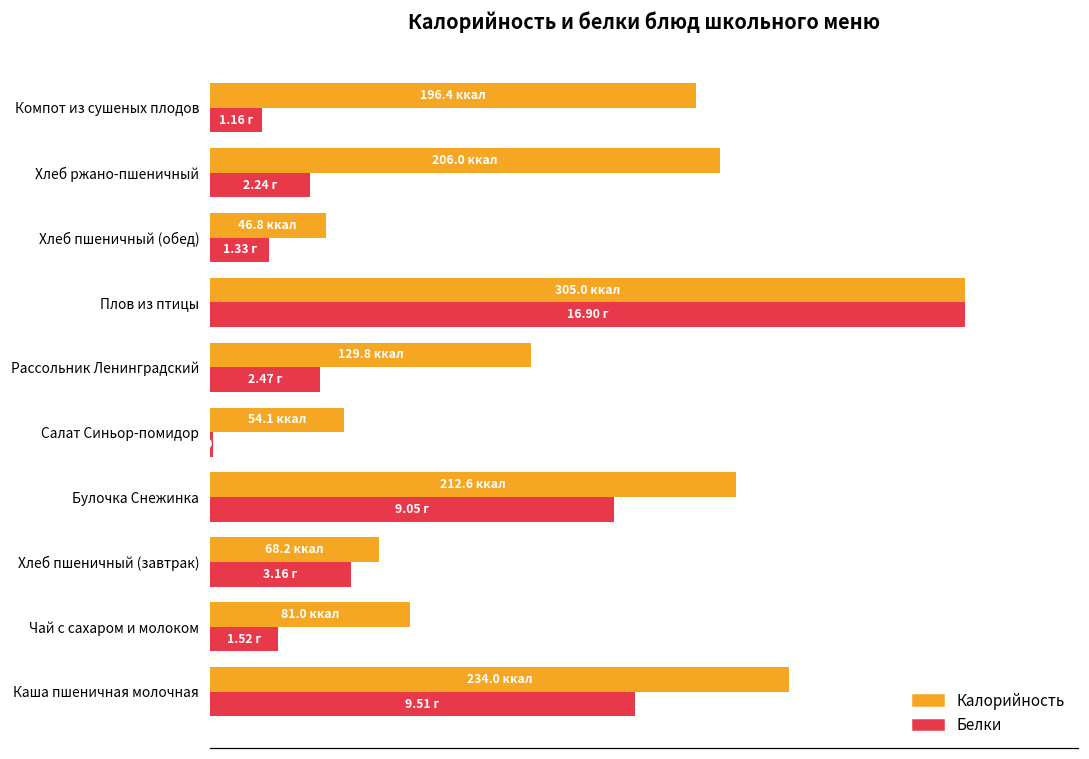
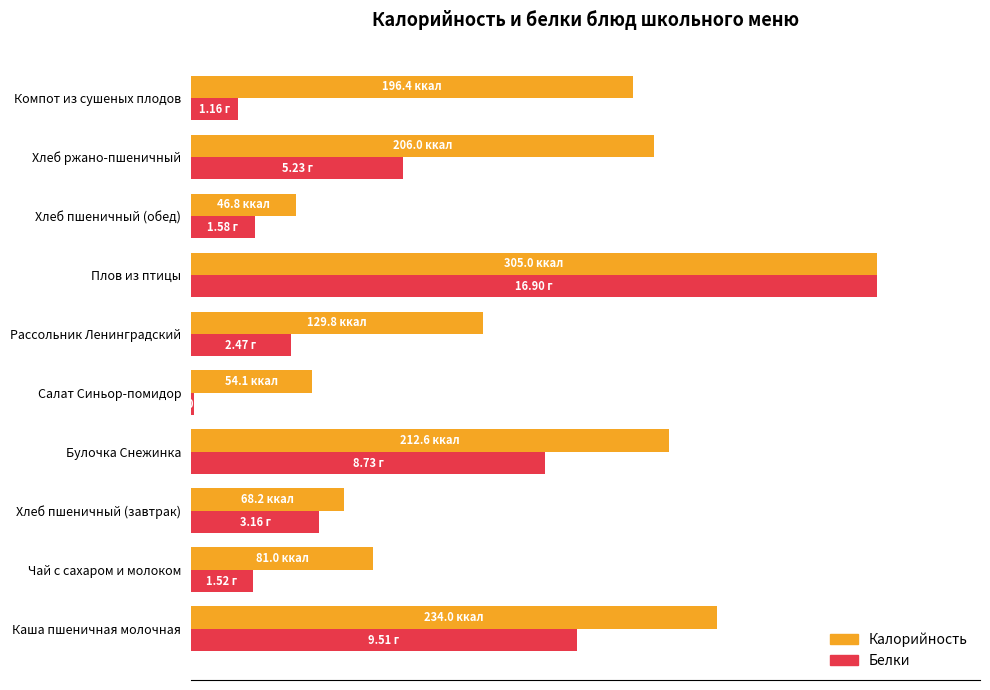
  {
    "Белки": {
-     "Хлеб ржано-пшеничный": 2.24,
-     "Хлеб пшеничный (обед)": 1.33,
-     "Булочка Снежинка": 9.05
+     "Хлеб ржано-пшеничный": 5.23,
+     "Хлеб пшеничный (обед)": 1.58,
+     "Булочка Снежинка": 8.73
    }
  }
